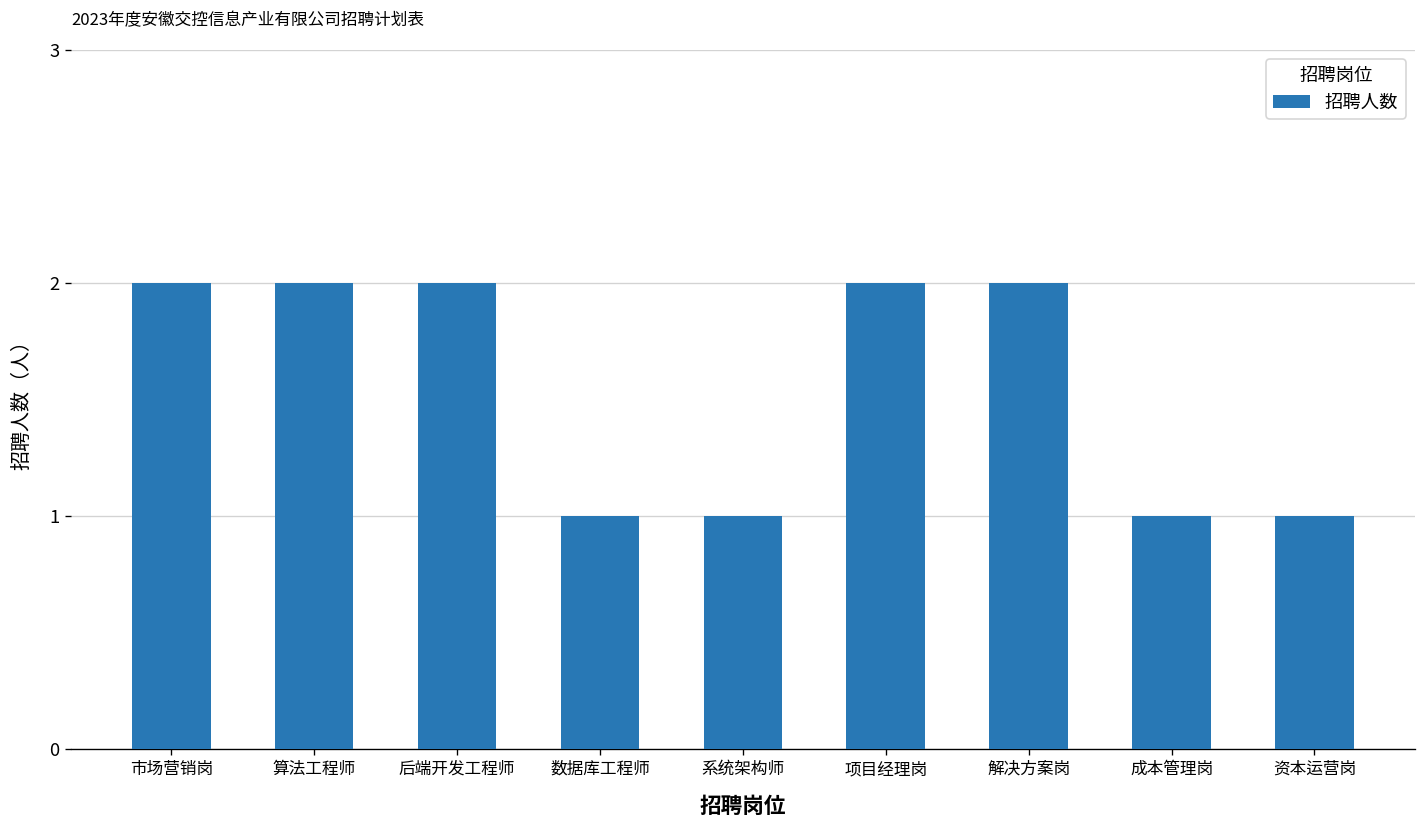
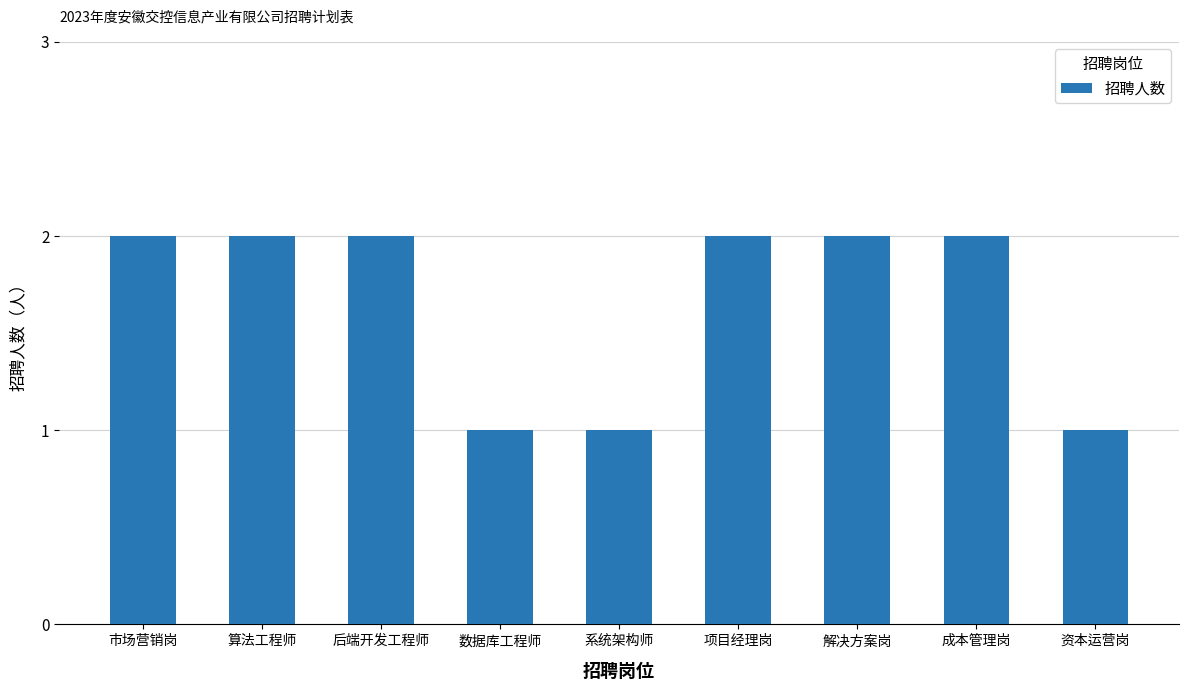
  {
    "市场营销岗": 2,
    "算法工程师": 2,
    "后端开发工程师": 2,
    "数据库工程师": 1,
    "系统架构师": 1,
    "项目经理岗": 2,
    "解决方案岗": 2,
-   "成本管理岗": 1,
+   "成本管理岗": 2,
    "资本运营岗": 1
  }
